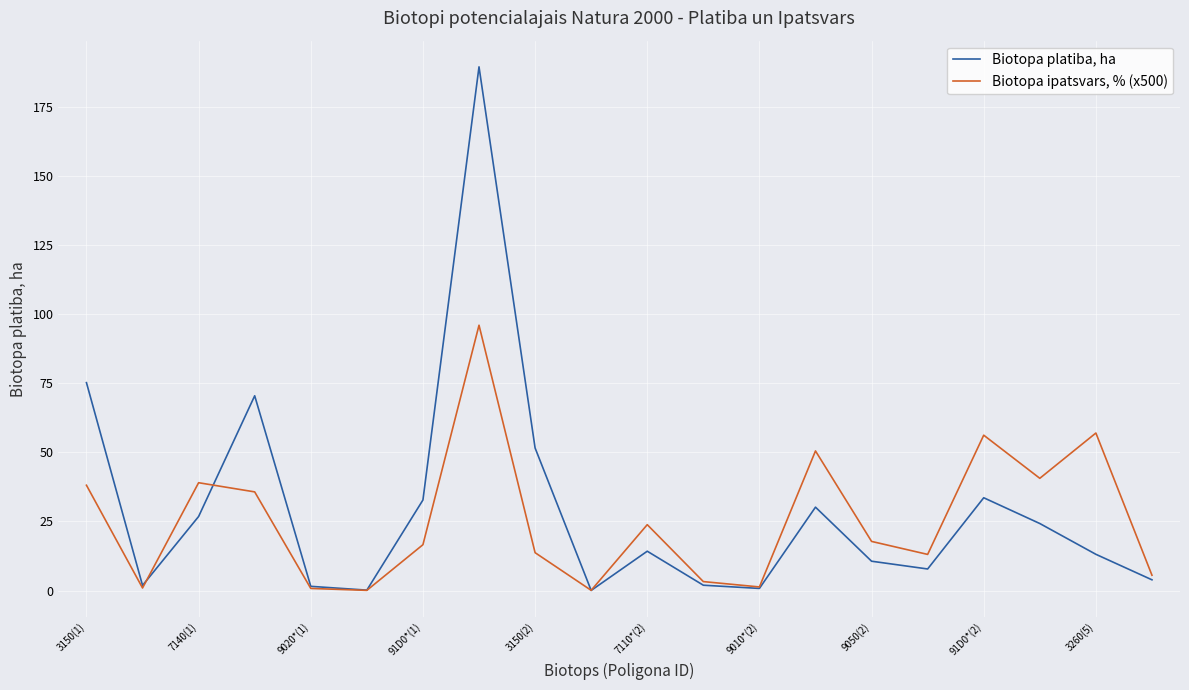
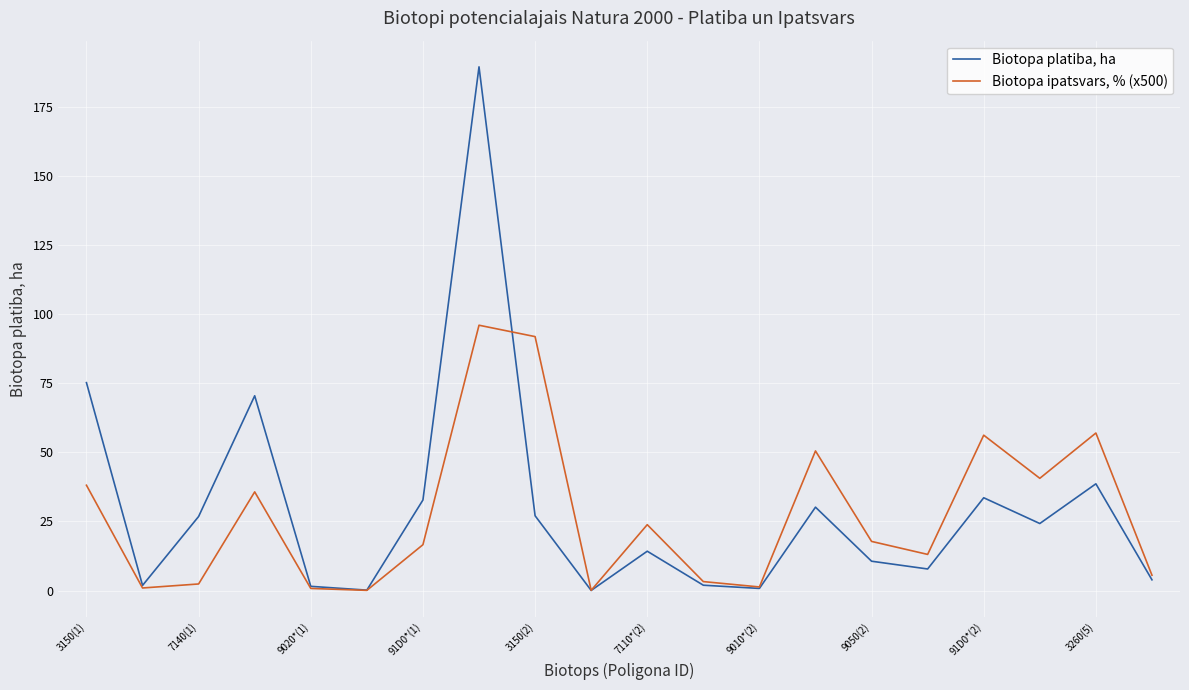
  {
    "Biotopa platiba, ha": {
      "3150(1)": 75,
      "7140(1)": 27,
      "91D0*(1)": 33,
-     "3150(2)": 52,
+     "3150(2)": 27,
      "7110*(2)": 14,
      "9050(2)": 11,
      "91D0*(2)": 34,
-     "3260(5)": 13
+     "3260(5)": 39
    },
    "Biotopa ipatsvars, % (x500)": {
      "3150(1)": 38,
-     "7140(1)": 39,
+     "7140(1)": 2,
      "91D0*(1)": 17,
-     "3150(2)": 14,
+     "3150(2)": 92,
      "7110*(2)": 24,
      "9050(2)": 18,
      "91D0*(2)": 56,
      "3260(5)": 57
    }
  }
